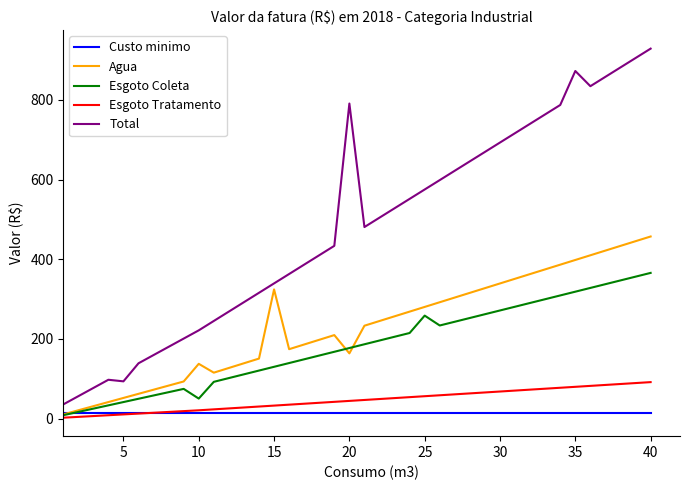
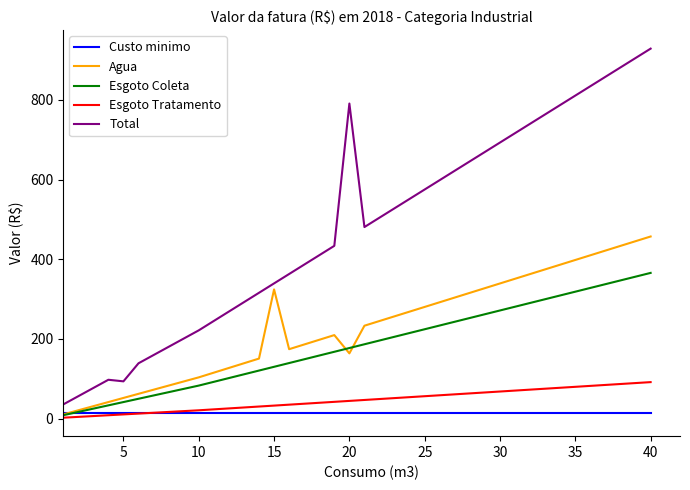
  {
    "Custo minimo": {
      "15": 10,
      "20": 10,
      "25": 10,
      "30": 10,
      "35": 10,
      "40": 10
    },
    "Agua": {
      "5": 50,
-     "10": 140,
+     "10": 100,
      "15": 320,
      "20": 160,
      "25": 280,
      "30": 340,
      "35": 400,
      "40": 460
    },
    "Esgoto Coleta": {
      "5": 40,
-     "10": 50,
+     "10": 80,
      "15": 130,
      "20": 180,
-     "25": 260,
+     "25": 220,
      "30": 270,
      "35": 320,
      "40": 370
    },
    "Esgoto Tratamento": {
      "15": 30,
      "20": 40,
      "25": 60,
      "30": 70,
      "35": 80,
      "40": 90
    },
    "Total": {
      "5": 90,
      "10": 220,
      "15": 340,
      "20": 790,
      "25": 580,
      "30": 690,
-     "35": 870,
+     "35": 810,
      "40": 930
    }
  }
